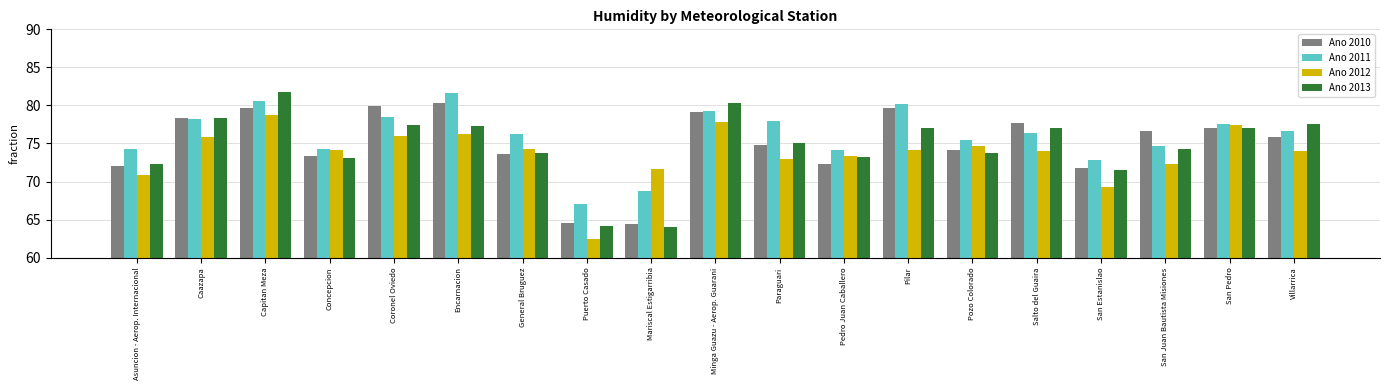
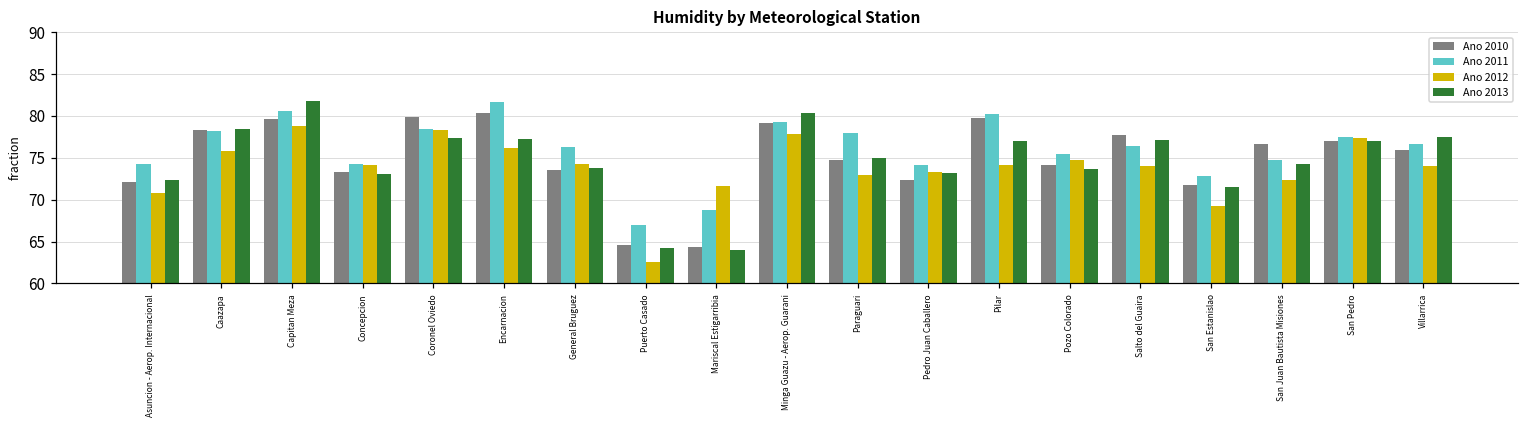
  {
    "Ano 2010": {
      "Asuncion - Aerop. Internacional": 72,
      "Caazapa": 78,
      "Capitan Meza": 80,
      "Concepcion": 73,
      "Coronel Oviedo": 80,
      "Encarnacion": 80,
      "General Bruguez": 74,
      "Puerto Casado": 65,
      "Mariscal Estigarribia": 64,
      "Minga Guazu - Aerop. Guarani": 79,
      "Paraguari": 75,
      "Pedro Juan Caballero": 72,
      "Pilar": 80,
      "Pozo Colorado": 74,
      "Salto del Guaira": 78,
      "San Estanislao": 72,
      "San Juan Bautista Misiones": 77,
      "San Pedro": 77,
      "Villarrica": 76
    },
    "Ano 2011": {
      "Asuncion - Aerop. Internacional": 74,
      "Caazapa": 78,
      "Capitan Meza": 81,
      "Concepcion": 74,
      "Coronel Oviedo": 79,
      "Encarnacion": 82,
      "General Bruguez": 76,
      "Puerto Casado": 67,
      "Mariscal Estigarribia": 69,
      "Minga Guazu - Aerop. Guarani": 79,
      "Paraguari": 78,
      "Pedro Juan Caballero": 74,
      "Pilar": 80,
      "Pozo Colorado": 75,
      "Salto del Guaira": 76,
      "San Estanislao": 73,
      "San Juan Bautista Misiones": 75,
      "San Pedro": 78,
      "Villarrica": 77
    },
    "Ano 2012": {
      "Asuncion - Aerop. Internacional": 71,
      "Caazapa": 76,
      "Capitan Meza": 79,
      "Concepcion": 74,
-     "Coronel Oviedo": 76,
+     "Coronel Oviedo": 78,
      "Encarnacion": 76,
      "General Bruguez": 74,
      "Puerto Casado": 63,
      "Mariscal Estigarribia": 72,
      "Minga Guazu - Aerop. Guarani": 78,
      "Paraguari": 73,
      "Pedro Juan Caballero": 73,
      "Pilar": 74,
      "Pozo Colorado": 75,
      "Salto del Guaira": 74,
      "San Estanislao": 69,
      "San Juan Bautista Misiones": 72,
      "San Pedro": 77,
      "Villarrica": 74
    },
    "Ano 2013": {
      "Asuncion - Aerop. Internacional": 72,
      "Caazapa": 78,
      "Capitan Meza": 82,
      "Concepcion": 73,
      "Coronel Oviedo": 77,
      "Encarnacion": 77,
      "General Bruguez": 74,
      "Puerto Casado": 64,
      "Mariscal Estigarribia": 64,
      "Minga Guazu - Aerop. Guarani": 80,
      "Paraguari": 75,
      "Pedro Juan Caballero": 73,
      "Pilar": 77,
      "Pozo Colorado": 74,
      "Salto del Guaira": 77,
      "San Estanislao": 72,
      "San Juan Bautista Misiones": 74,
      "San Pedro": 77,
      "Villarrica": 78
    }
  }
